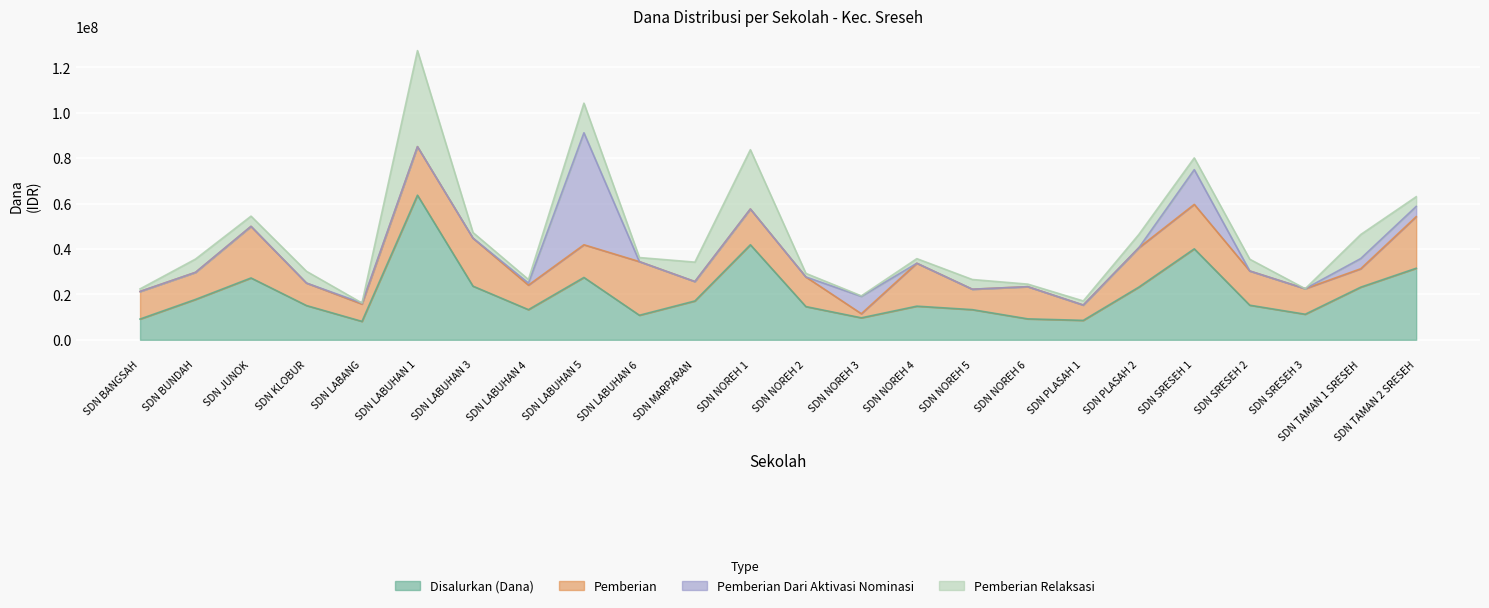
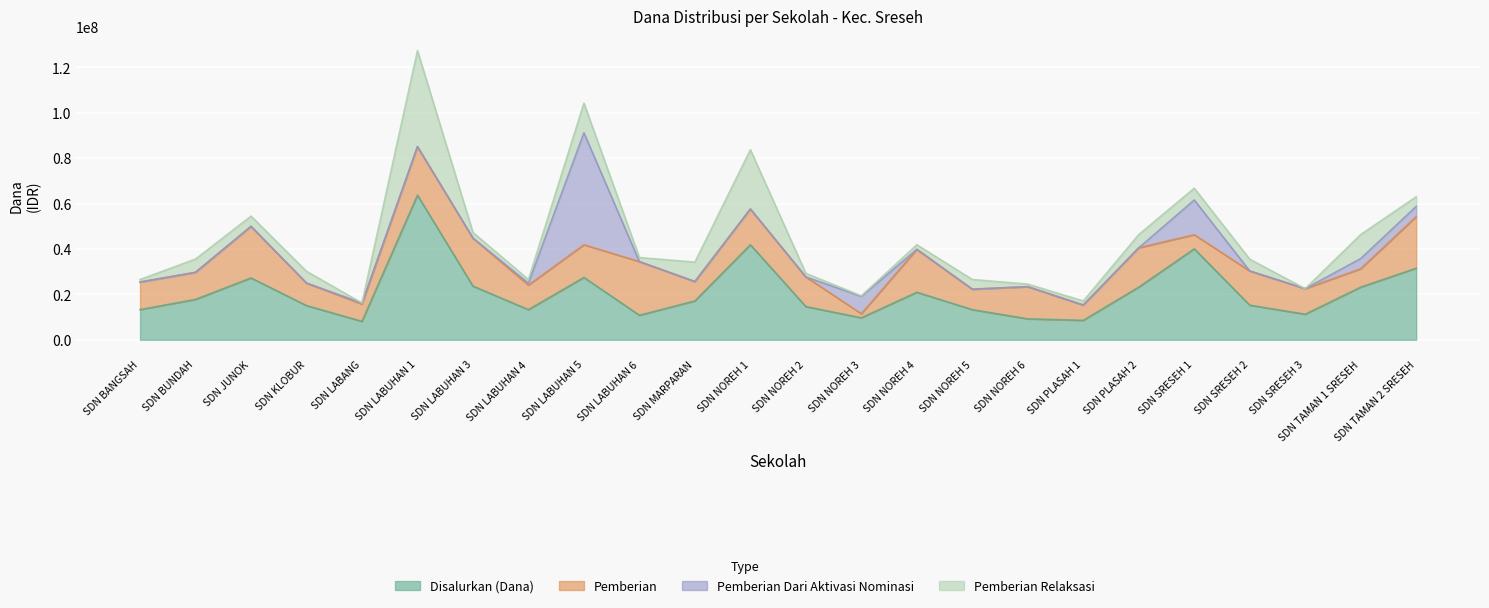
  {
    "Disalurkan (Dana)": {
-     "SDN BANGSAH": 9000000,
+     "SDN BANGSAH": 13000000,
      "SDN BUNDAH": 18000000,
      "SDN JUNOK": 27000000,
      "SDN KLOBUR": 15000000,
      "SDN LABANG": 8000000,
      "SDN LABUHAN 1": 64000000,
      "SDN LABUHAN 3": 24000000,
      "SDN LABUHAN 4": 13000000,
      "SDN LABUHAN 5": 27000000,
      "SDN LABUHAN 6": 11000000,
      "SDN MARPARAN": 17000000,
      "SDN NOREH 1": 42000000,
      "SDN NOREH 2": 15000000,
      "SDN NOREH 3": 10000000,
-     "SDN NOREH 4": 15000000,
+     "SDN NOREH 4": 21000000,
      "SDN NOREH 5": 13000000,
      "SDN NOREH 6": 9000000,
      "SDN PLASAH 1": 9000000,
      "SDN PLASAH 2": 23000000,
      "SDN SRESEH 1": 40000000,
      "SDN SRESEH 2": 15000000,
      "SDN SRESEH 3": 11000000,
      "SDN TAMAN 1 SRESEH": 23000000,
      "SDN TAMAN 2 SRESEH": 32000000
    },
    "Pemberian": {
      "SDN LABUHAN 5": 14000000,
      "SDN NOREH 3": 2000000,
-     "SDN SRESEH 1": 20000000,
+     "SDN SRESEH 1": 6000000,
      "SDN TAMAN 1 SRESEH": 8000000,
      "SDN TAMAN 2 SRESEH": 23000000
    },
    "Pemberian Dari Aktivasi Nominasi": {
      "SDN LABUHAN 5": 49000000,
      "SDN SRESEH 1": 15000000,
      "SDN TAMAN 1 SRESEH": 5000000,
      "SDN TAMAN 2 SRESEH": 5000000
    },
    "Pemberian Relaksasi": {
      "SDN BUNDAH": 6000000,
      "SDN JUNOK": 5000000,
      "SDN KLOBUR": 5000000,
      "SDN LABUHAN 1": 42000000,
      "SDN LABUHAN 3": 2000000,
      "SDN LABUHAN 4": 2000000,
      "SDN LABUHAN 5": 13000000,
      "SDN LABUHAN 6": 2000000,
      "SDN MARPARAN": 9000000,
      "SDN NOREH 1": 26000000,
      "SDN NOREH 2": 2000000,
      "SDN NOREH 4": 2000000,
      "SDN NOREH 5": 4000000,
      "SDN PLASAH 1": 2000000,
      "SDN PLASAH 2": 6000000,
      "SDN SRESEH 1": 5000000,
      "SDN SRESEH 2": 5000000,
      "SDN TAMAN 1 SRESEH": 11000000,
      "SDN TAMAN 2 SRESEH": 4000000
    }
  }
